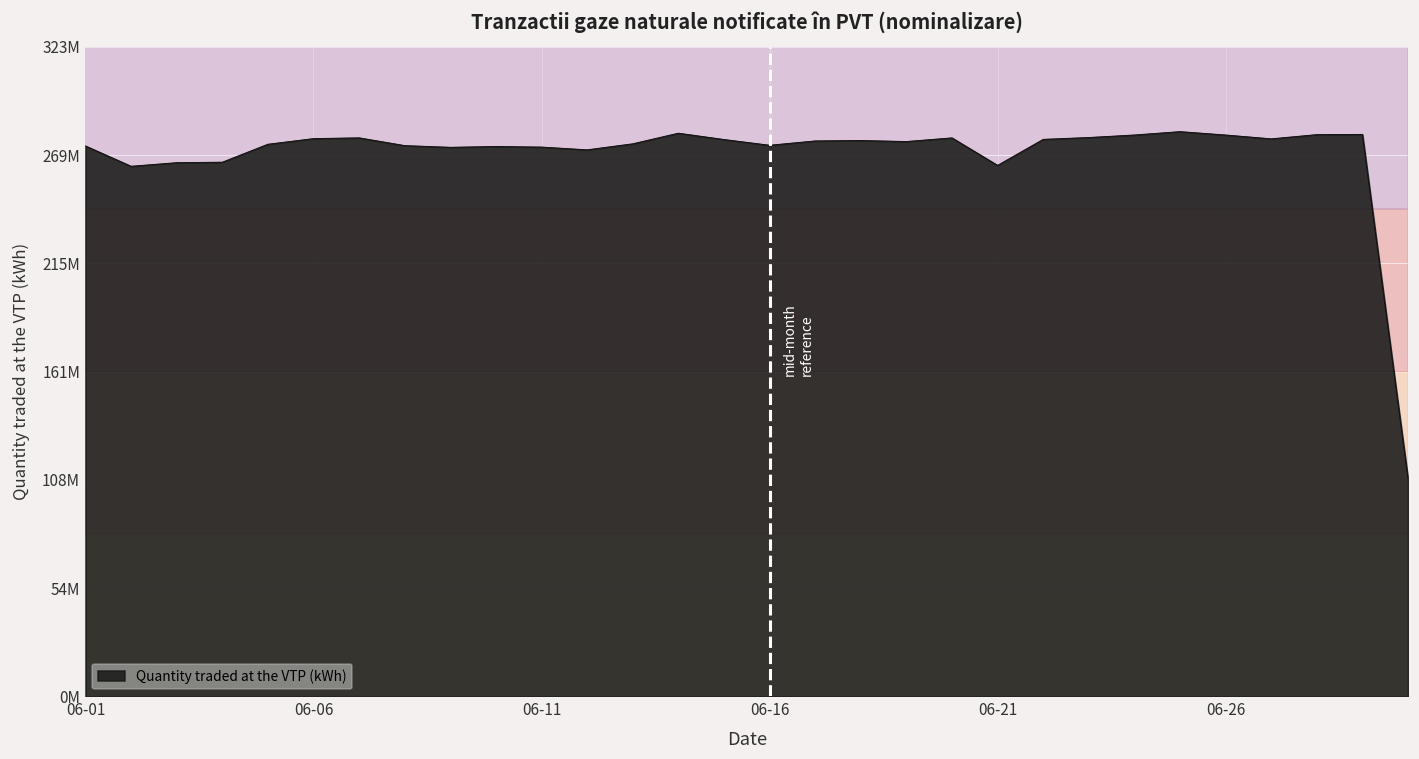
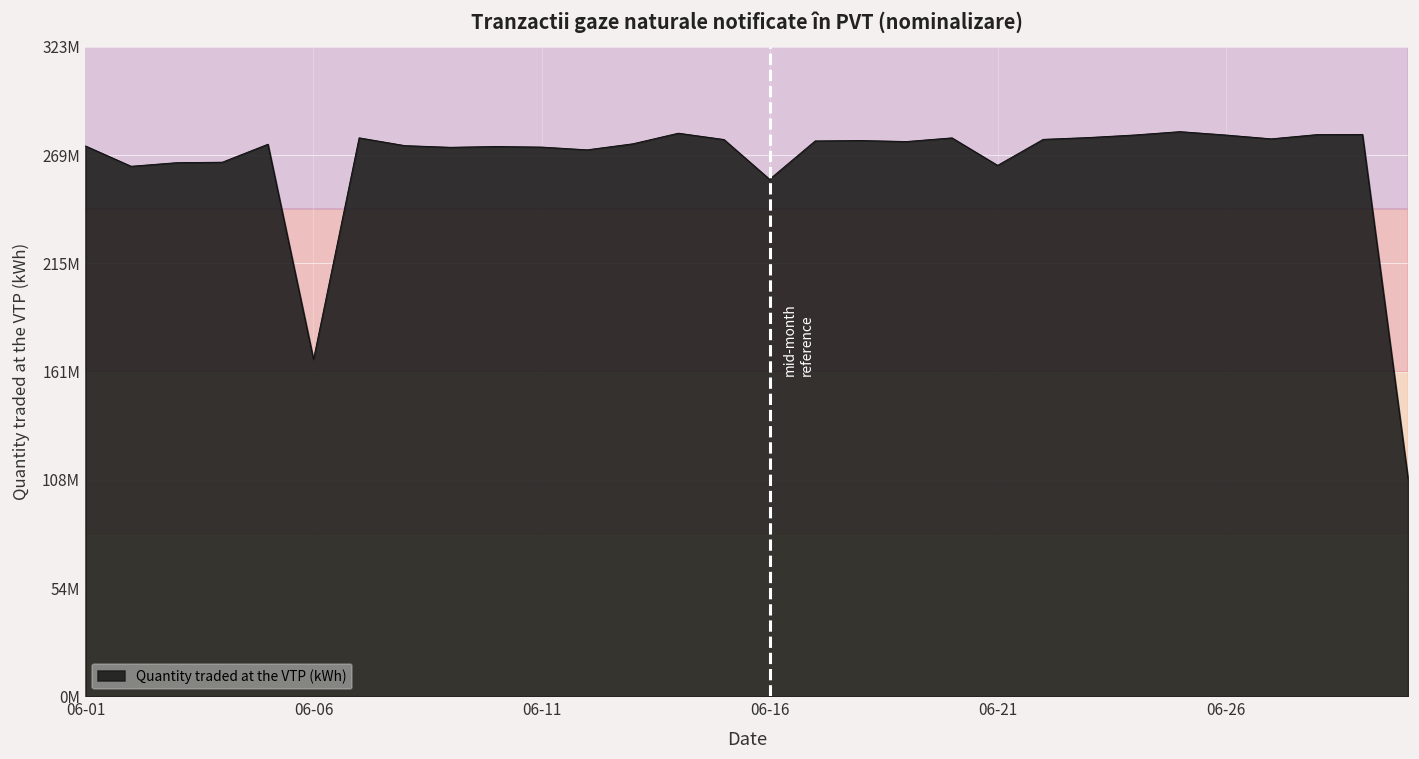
  {
    "06-01": 273000000,
-   "06-06": 277000000,
+   "06-06": 167000000,
    "06-11": 273000000,
-   "06-16": 274000000,
+   "06-16": 257000000,
    "06-21": 264000000,
    "06-26": 279000000
  }
